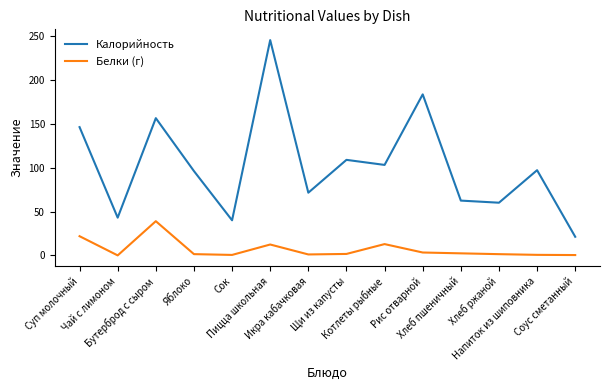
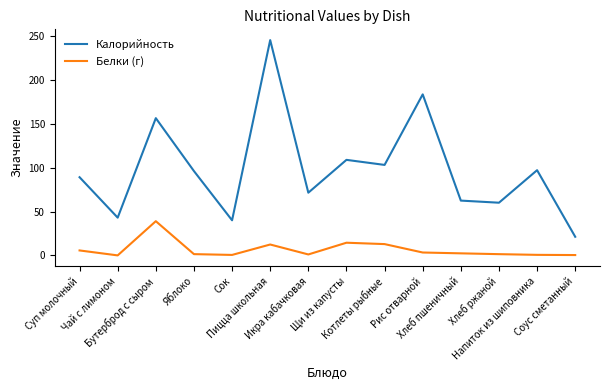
  {
    "Калорийность": {
-     "Суп молочный": 150,
+     "Суп молочный": 90,
      "Чай с лимоном": 40,
      "Бутерброд с сыром": 160,
      "Яблоко": 100,
      "Сок": 40,
      "Пицца школьная": 250,
      "Икра кабачковая": 70,
      "Щи из капусты": 110,
      "Котлеты рыбные": 100,
      "Рис отварной": 180,
      "Хлеб пшеничный": 60,
      "Хлеб ржаной": 60,
      "Напиток из шиповника": 100,
      "Соус сметанный": 20
    },
    "Белки (г)": {
-     "Суп молочный": 20,
+     "Суп молочный": 10,
      "Чай с лимоном": 0,
      "Бутерброд с сыром": 40,
      "Яблоко": 0,
      "Сок": 0,
      "Пицца школьная": 10,
      "Икра кабачковая": 0,
-     "Щи из капусты": 0,
+     "Щи из капусты": 10,
      "Котлеты рыбные": 10,
      "Рис отварной": 0,
      "Хлеб пшеничный": 0,
      "Хлеб ржаной": 0,
      "Напиток из шиповника": 0,
      "Соус сметанный": 0
    }
  }
